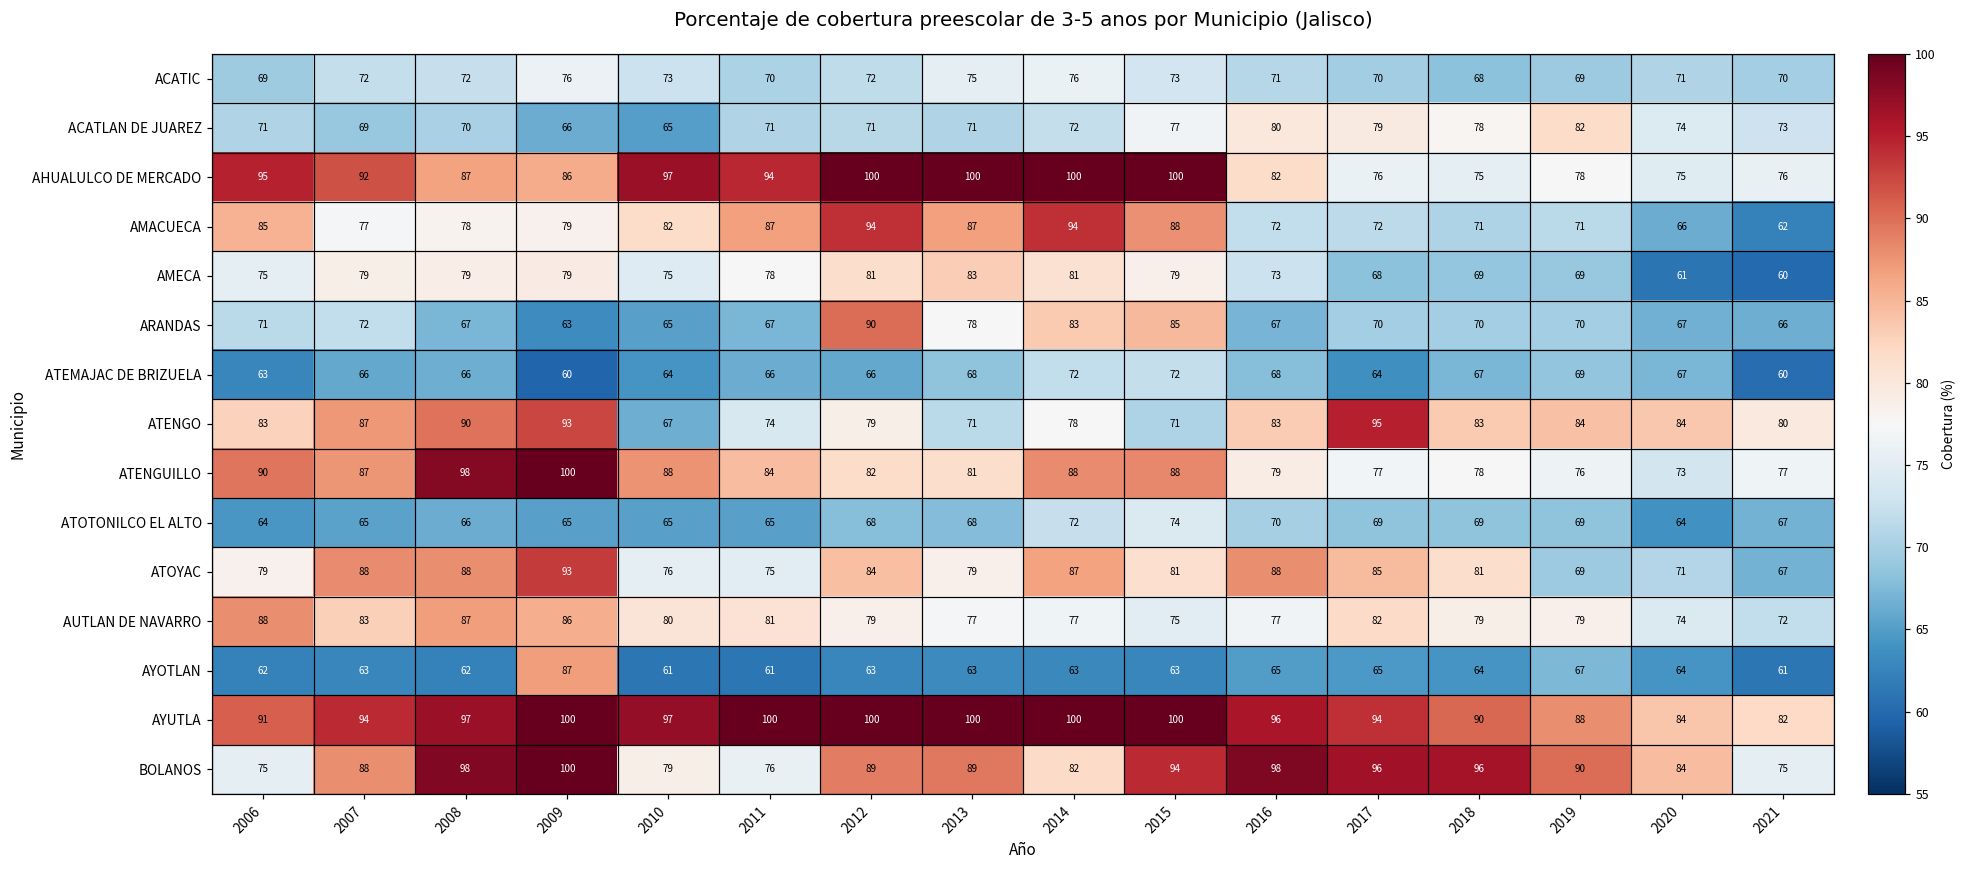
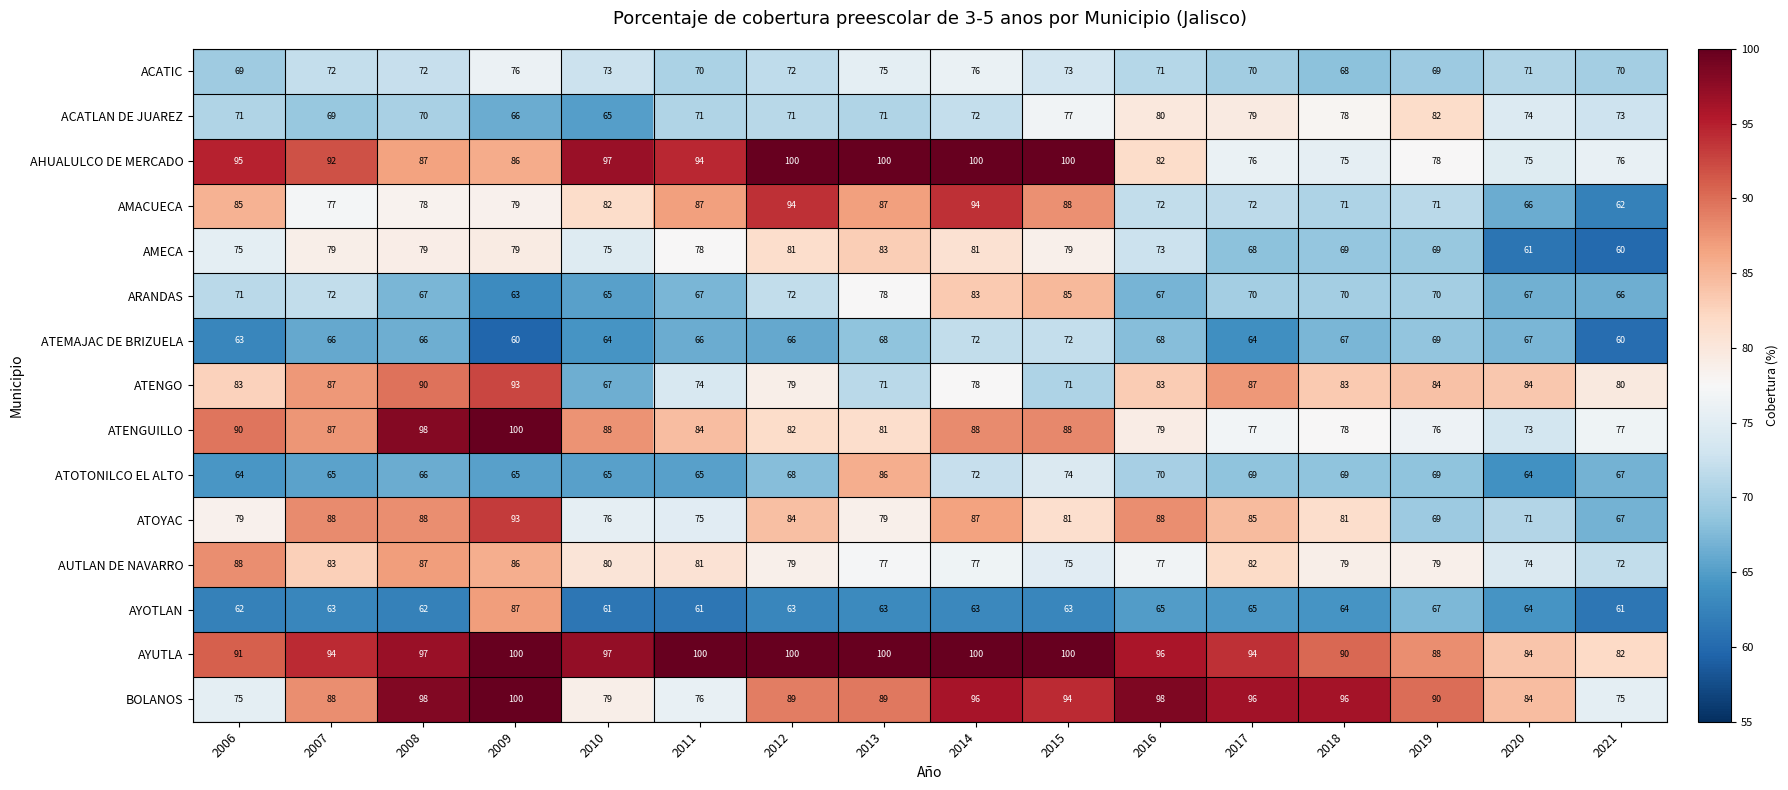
  {
    "ARANDAS": {
      "2006": 71,
      "2007": 72,
      "2008": 67,
      "2009": 63,
      "2010": 65,
      "2011": 67,
-     "2012": 90,
+     "2012": 72,
      "2013": 78,
      "2014": 83,
      "2015": 85,
      "2016": 67,
      "2017": 70,
      "2018": 70,
      "2019": 70,
      "2020": 67,
      "2021": 66
    },
    "ATENGO": {
      "2006": 83,
      "2007": 87,
      "2008": 90,
      "2009": 93,
      "2010": 67,
      "2011": 74,
      "2012": 79,
      "2013": 71,
      "2014": 78,
      "2015": 71,
      "2016": 83,
-     "2017": 95,
+     "2017": 87,
      "2018": 83,
      "2019": 84,
      "2020": 84,
      "2021": 80
    },
    "ATOTONILCO EL ALTO": {
      "2006": 64,
      "2007": 65,
      "2008": 66,
      "2009": 65,
      "2010": 65,
      "2011": 65,
      "2012": 68,
-     "2013": 68,
+     "2013": 86,
      "2014": 72,
      "2015": 74,
      "2016": 70,
      "2017": 69,
      "2018": 69,
      "2019": 69,
      "2020": 64,
      "2021": 67
    },
    "BOLANOS": {
      "2006": 75,
      "2007": 88,
      "2008": 98,
      "2009": 100,
      "2010": 79,
      "2011": 76,
      "2012": 89,
      "2013": 89,
-     "2014": 82,
+     "2014": 96,
      "2015": 94,
      "2016": 98,
      "2017": 96,
      "2018": 96,
      "2019": 90,
      "2020": 84,
      "2021": 75
    }
  }
